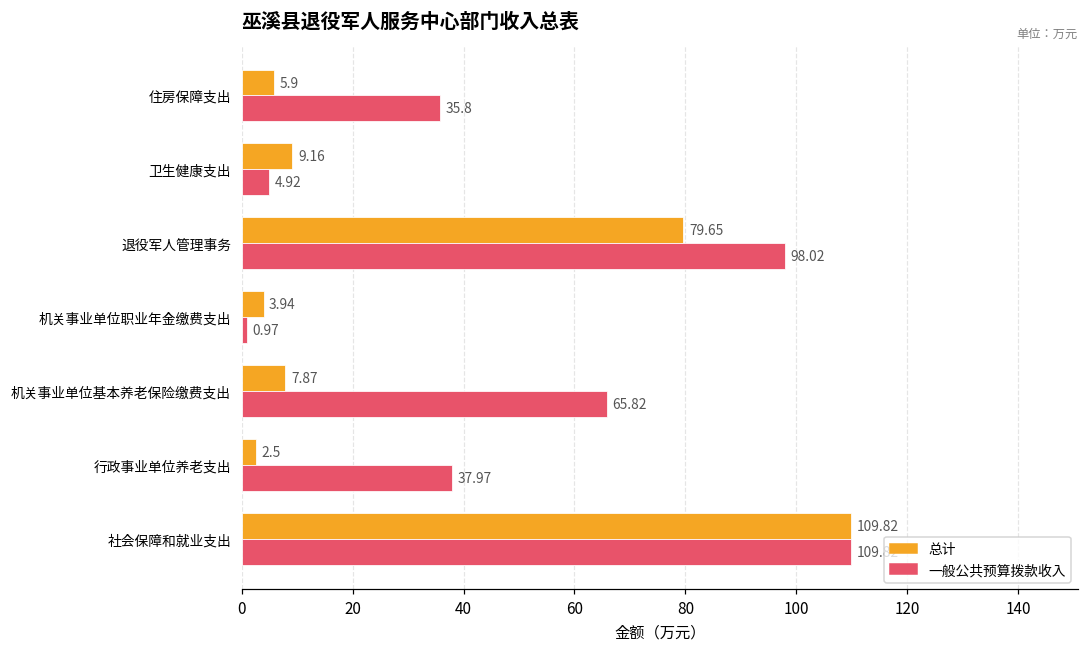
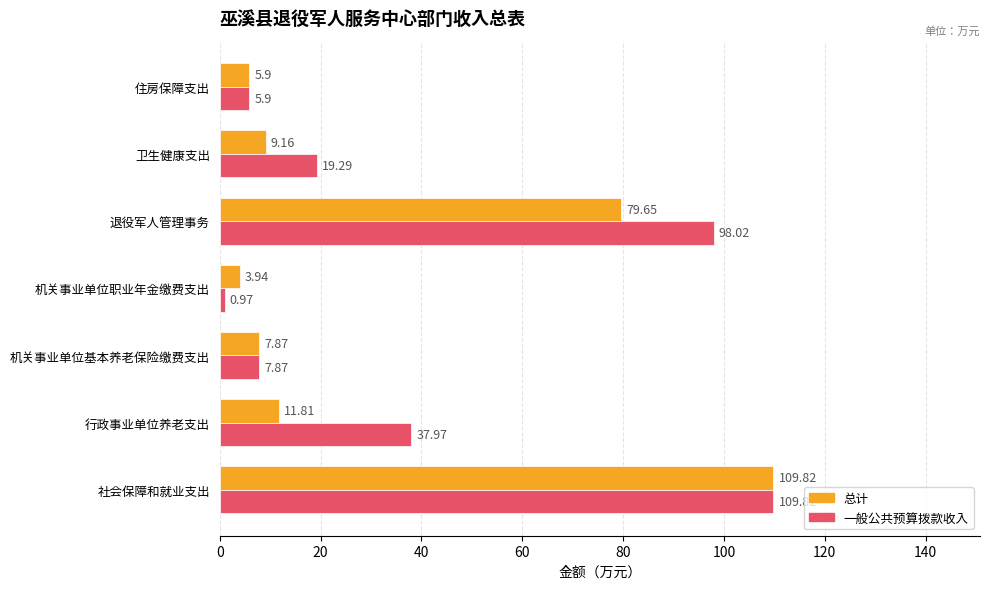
  {
    "总计": {
      "住房保障支出": 5.9,
      "卫生健康支出": 9.16,
      "退役军人管理事务": 79.65,
      "机关事业单位职业年金缴费支出": 3.94,
      "机关事业单位基本养老保险缴费支出": 7.87,
-     "行政事业单位养老支出": 2.5,
+     "行政事业单位养老支出": 11.81,
      "社会保障和就业支出": 109.82
    },
    "一般公共预算拨款收入": {
-     "住房保障支出": 35.8,
-     "卫生健康支出": 4.92,
+     "住房保障支出": 5.9,
+     "卫生健康支出": 19.29,
      "退役军人管理事务": 98.02,
      "机关事业单位职业年金缴费支出": 0.97,
-     "机关事业单位基本养老保险缴费支出": 65.82,
+     "机关事业单位基本养老保险缴费支出": 7.87,
      "行政事业单位养老支出": 37.97
    }
  }
